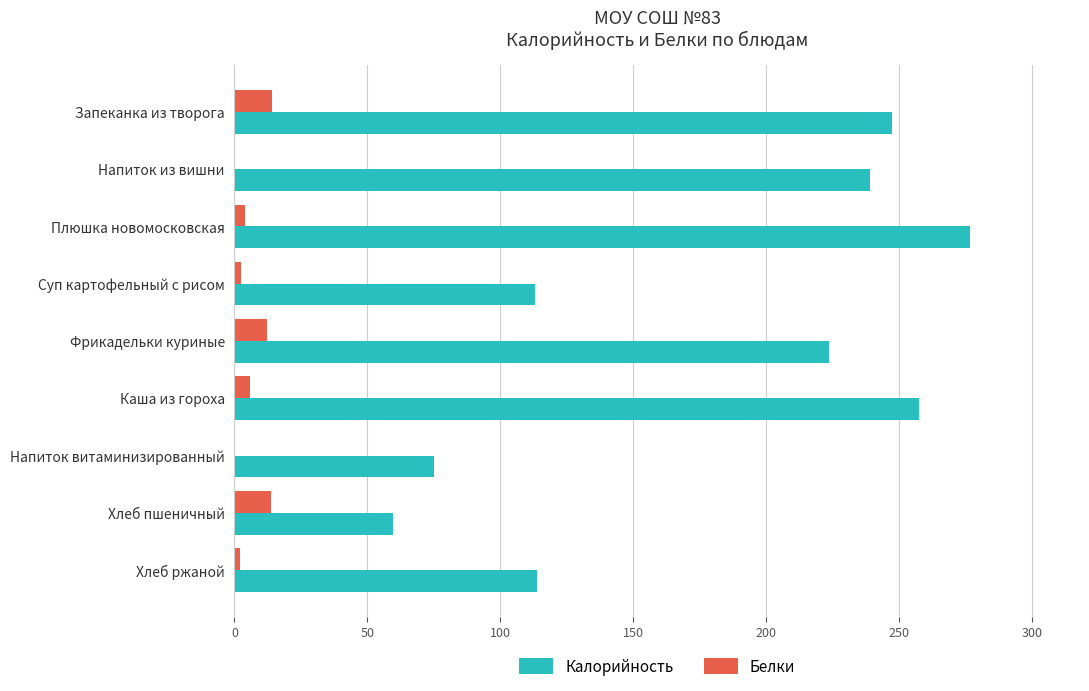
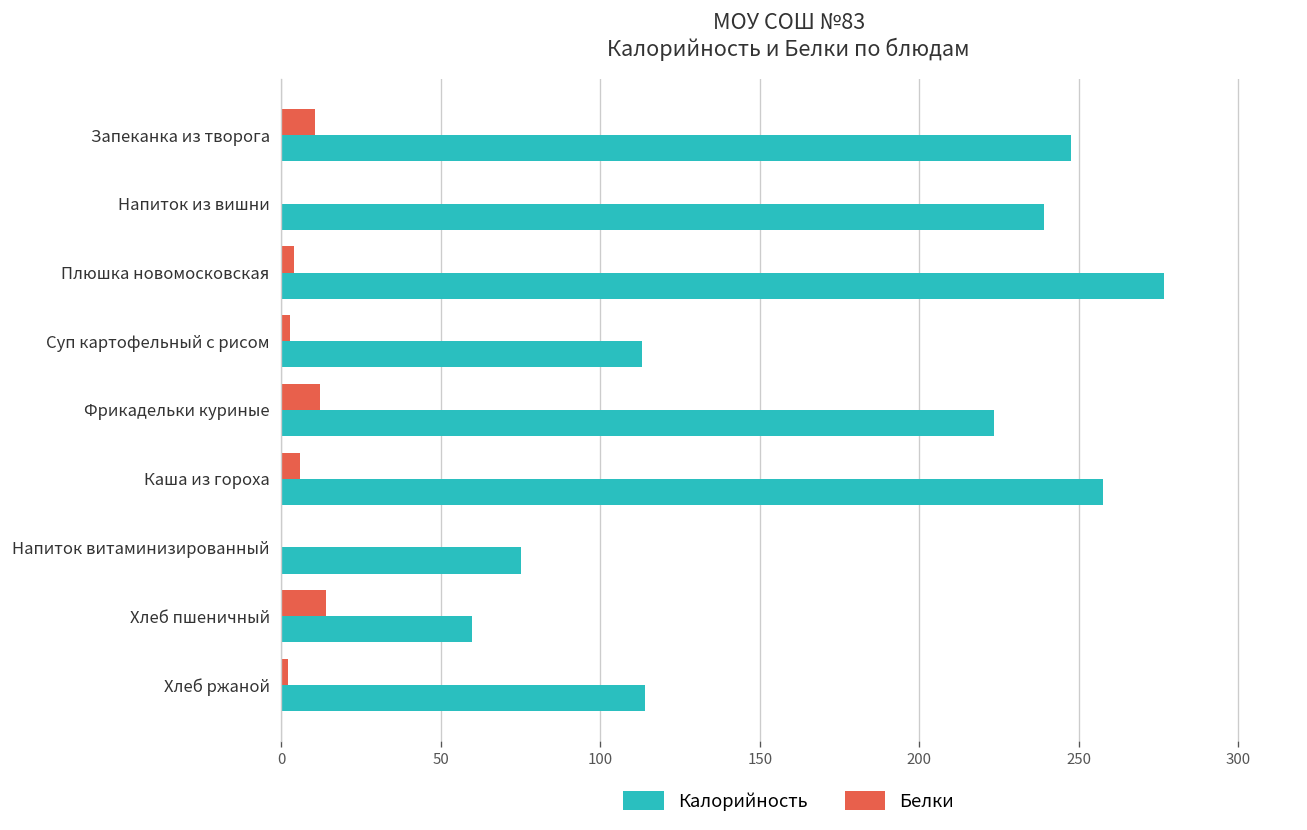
  {
    "Калорийность": {
      "Запеканка из творога": 247,
      "Напиток из вишни": 239,
      "Плюшка новомосковская": 277,
      "Суп картофельный с рисом": 113,
      "Фрикадельки куриные": 224,
      "Каша из гороха": 258,
      "Напиток витаминизированный": 75,
      "Хлеб пшеничный": 60,
      "Хлеб ржаной": 114
    },
    "Белки": {
-     "Запеканка из творога": 14,
+     "Запеканка из творога": 11,
      "Плюшка новомосковская": 4,
      "Суп картофельный с рисом": 3,
      "Фрикадельки куриные": 12,
      "Каша из гороха": 6,
      "Напиток витаминизированный": 0,
      "Хлеб пшеничный": 14,
      "Хлеб ржаной": 2
    }
  }
